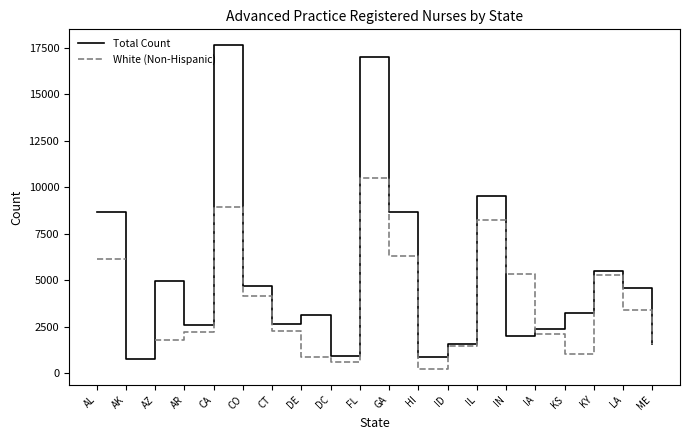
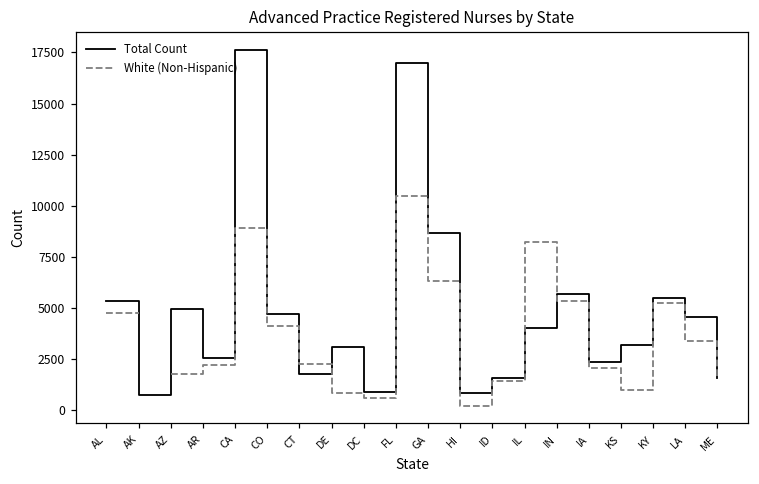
  {
    "Total Count": {
-     "AL": 8700,
+     "AL": 5400,
      "AK": 800,
      "AZ": 5000,
      "AR": 2600,
      "CA": 17600,
      "CO": 4700,
-     "CT": 2700,
+     "CT": 1800,
      "DE": 3100,
      "DC": 900,
      "FL": 17000,
      "GA": 8700,
      "HI": 800,
-     "IL": 9500,
-     "IN": 2000,
+     "IL": 4000,
+     "IN": 5700,
      "IA": 2400,
      "KS": 3200,
      "KY": 5500,
      "LA": 4600
    },
    "White (Non-Hispanic)": {
-     "AL": 6100,
+     "AL": 4700,
      "AZ": 1800,
      "AR": 2200,
      "CA": 8900,
      "CO": 4100,
      "CT": 2300,
      "DE": 800,
      "DC": 600,
      "FL": 10500,
      "GA": 6300,
      "HI": 200,
      "IL": 8200,
      "IN": 5300,
      "IA": 2100,
      "KS": 1000,
      "KY": 5300,
      "LA": 3400
    }
  }
